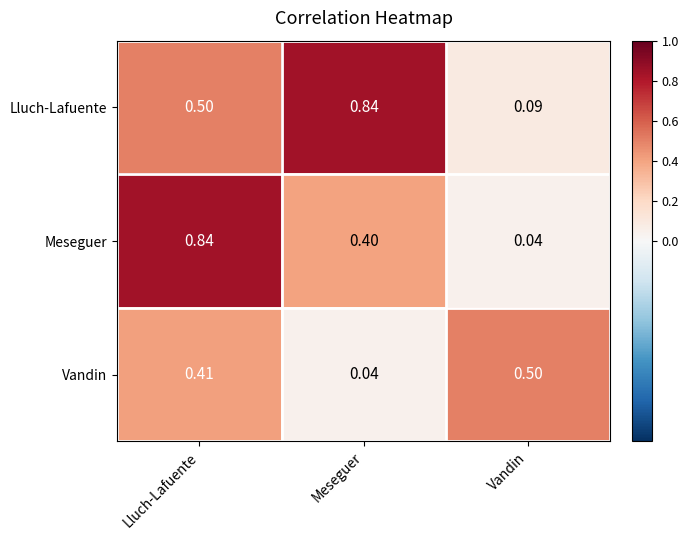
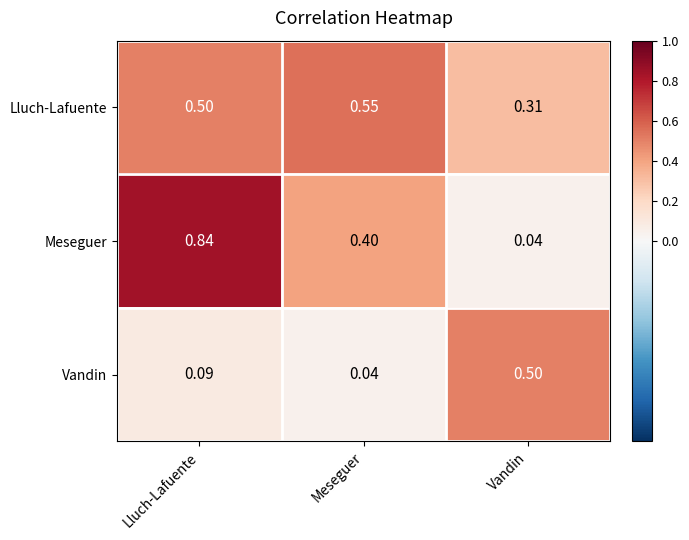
  {
    "Lluch-Lafuente": {
      "Lluch-Lafuente": 0.50,
-     "Meseguer": 0.84,
-     "Vandin": 0.09
+     "Meseguer": 0.55,
+     "Vandin": 0.31
    },
    "Meseguer": {
      "Lluch-Lafuente": 0.84,
      "Meseguer": 0.40,
      "Vandin": 0.04
    },
    "Vandin": {
-     "Lluch-Lafuente": 0.41,
+     "Lluch-Lafuente": 0.09,
      "Meseguer": 0.04,
      "Vandin": 0.50
    }
  }
